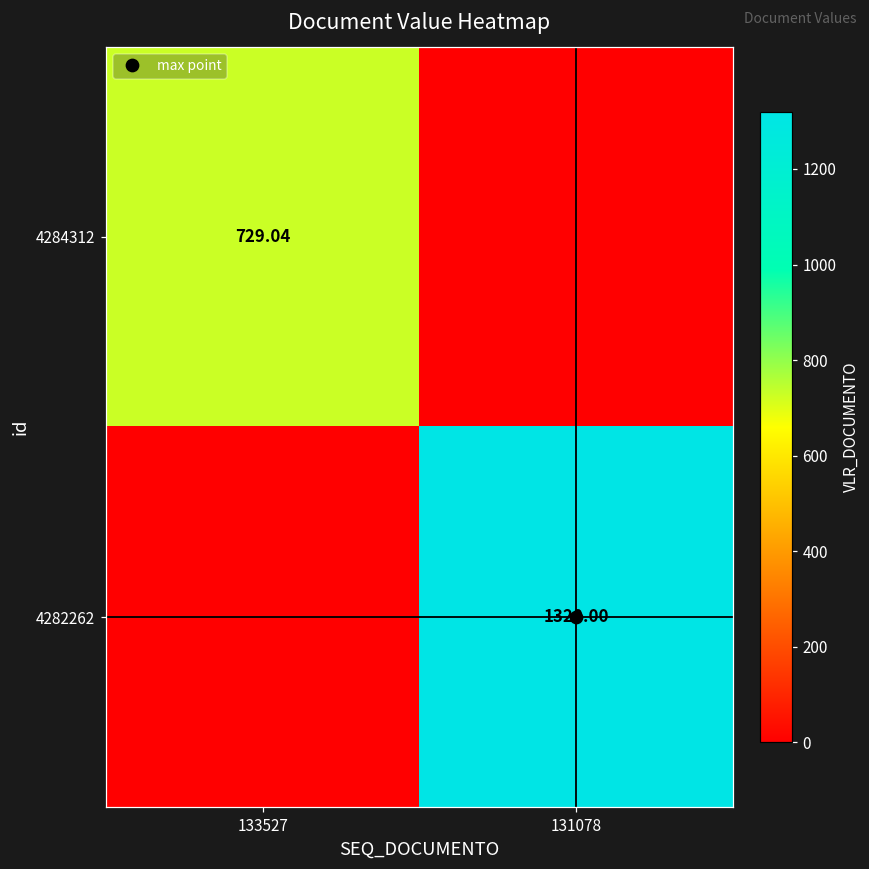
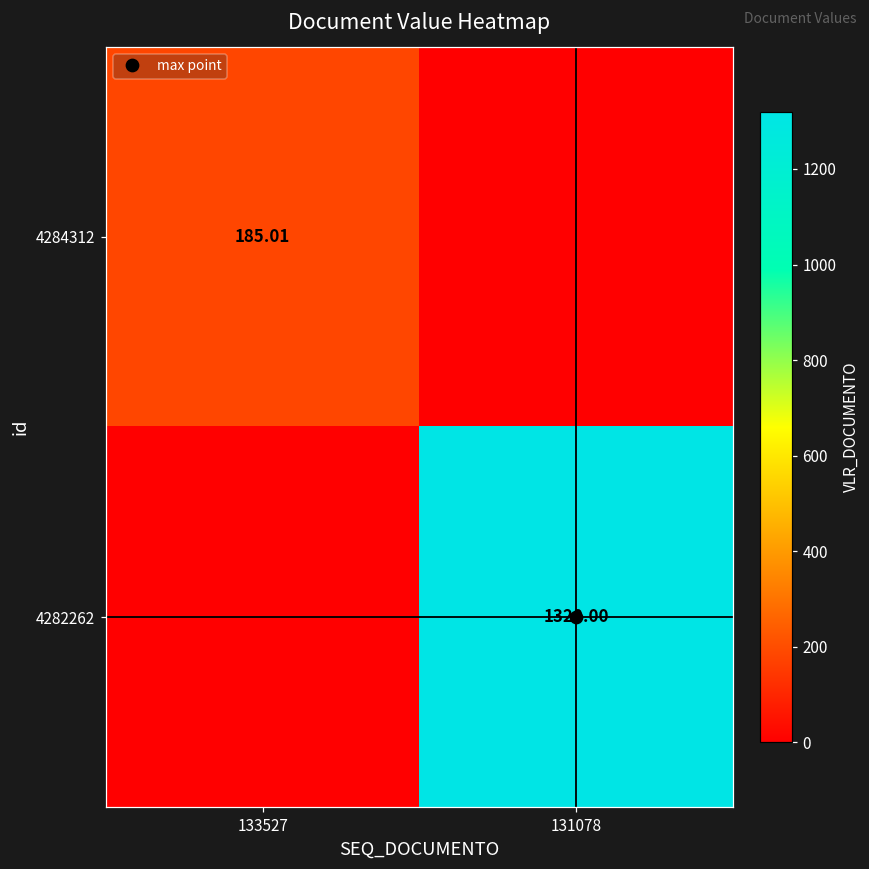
  {
    "4284312": {
-     "133527": 729.04
+     "133527": 185.01
    }
  }
